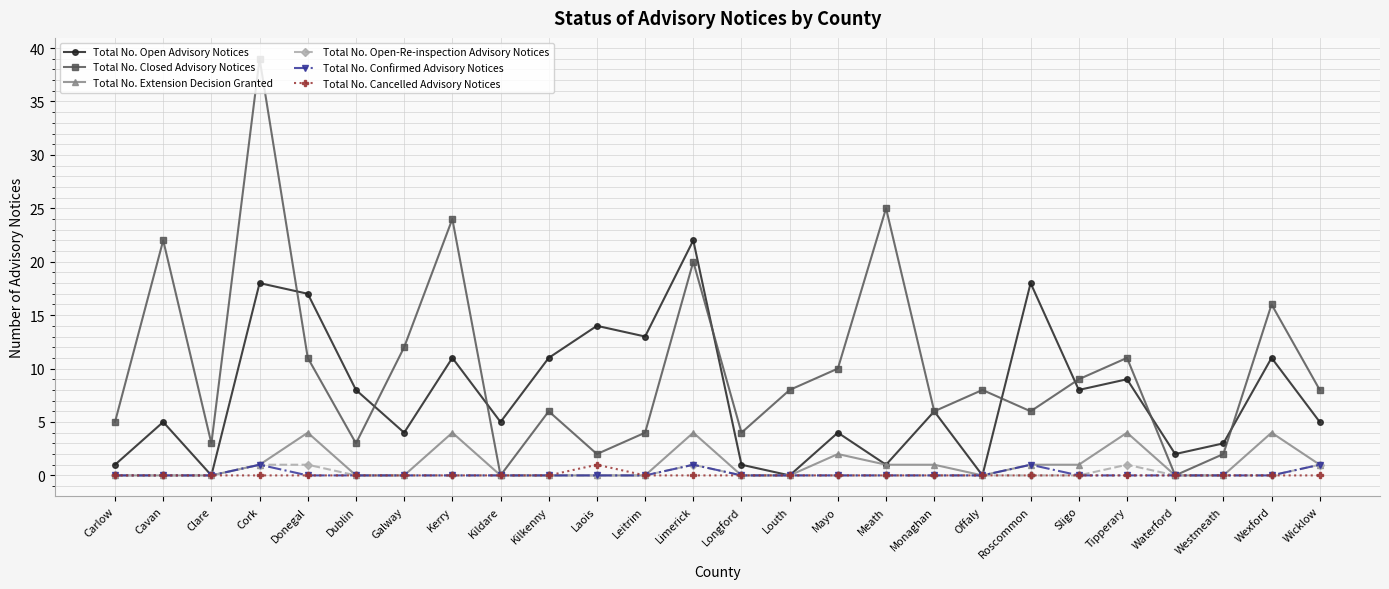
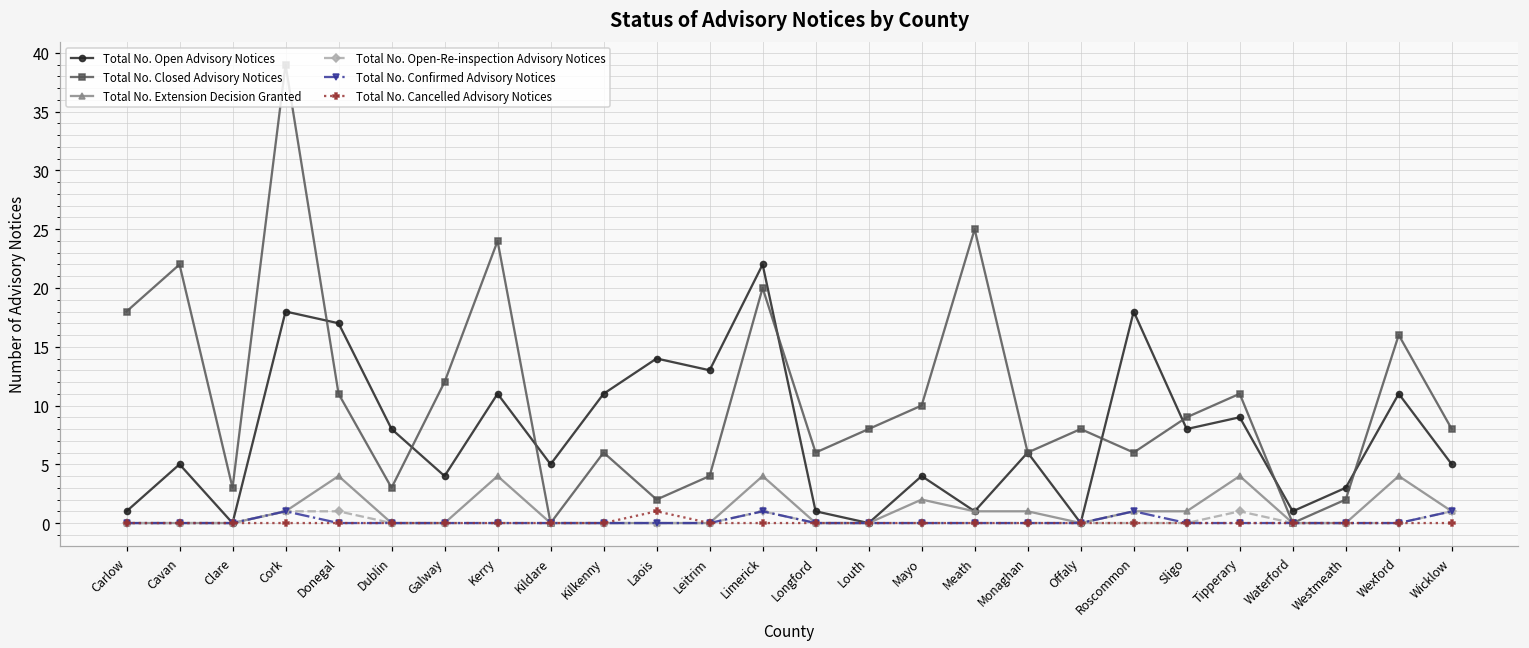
  {
    "Total No. Open Advisory Notices": {
      "Carlow": 1,
      "Cavan": 5,
      "Cork": 18,
      "Donegal": 17,
      "Dublin": 8,
      "Galway": 4,
      "Kerry": 11,
      "Kildare": 5,
      "Kilkenny": 11,
      "Laois": 14,
      "Leitrim": 13,
      "Limerick": 22,
      "Longford": 1,
      "Mayo": 4,
      "Roscommon": 18,
      "Sligo": 8,
      "Tipperary": 9,
-     "Waterford": 2,
+     "Waterford": 1,
      "Westmeath": 3,
      "Wexford": 11,
      "Wicklow": 5
    },
    "Total No. Closed Advisory Notices": {
-     "Carlow": 5,
+     "Carlow": 18,
      "Cavan": 22,
      "Clare": 3,
      "Donegal": 11,
      "Dublin": 3,
      "Galway": 12,
      "Kerry": 24,
      "Kilkenny": 6,
      "Laois": 2,
      "Leitrim": 4,
      "Limerick": 20,
-     "Longford": 4,
+     "Longford": 6,
      "Louth": 8,
      "Mayo": 10,
      "Meath": 25,
      "Offaly": 8,
      "Roscommon": 6,
      "Sligo": 9,
      "Tipperary": 11,
      "Westmeath": 2,
      "Wexford": 16,
      "Wicklow": 8
    },
    "Total No. Cancelled Advisory Notices": {
      "Cork": 0,
      "Laois": 1,
      "Limerick": 0,
      "Wicklow": 0
    }
  }
